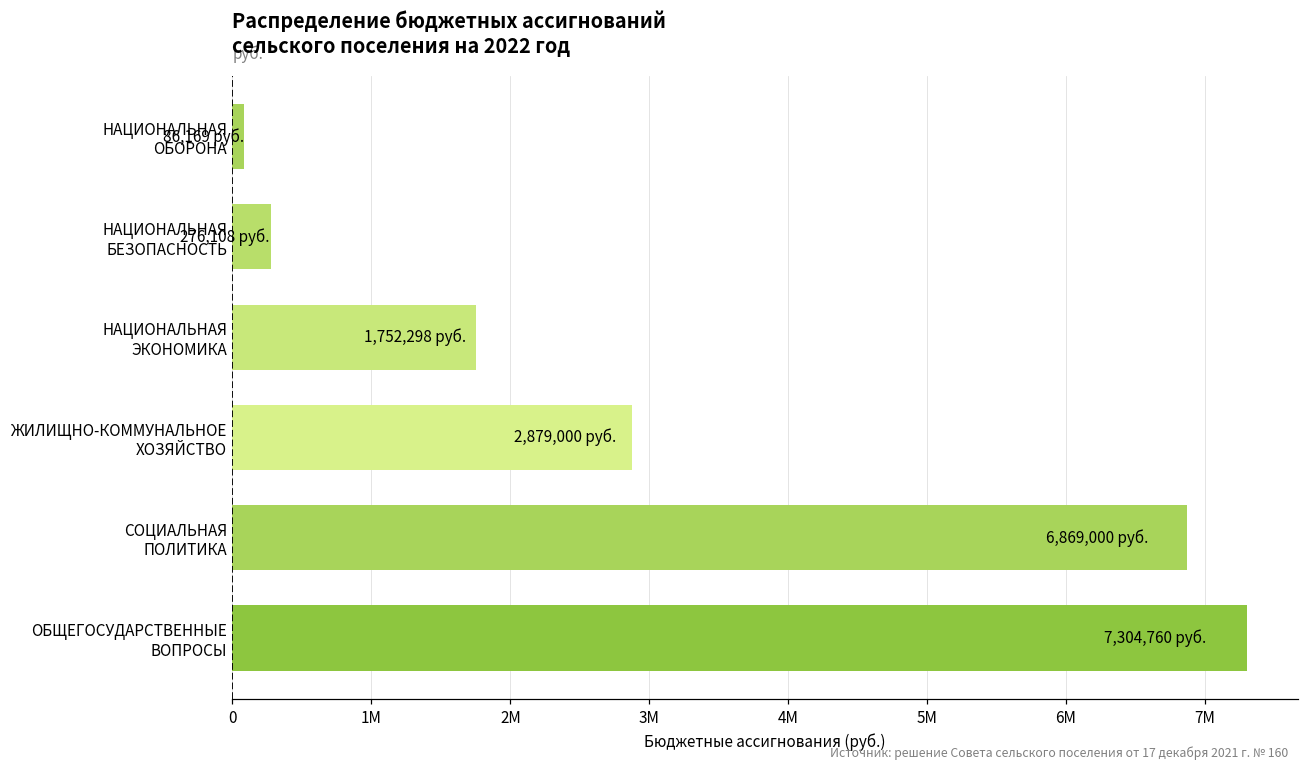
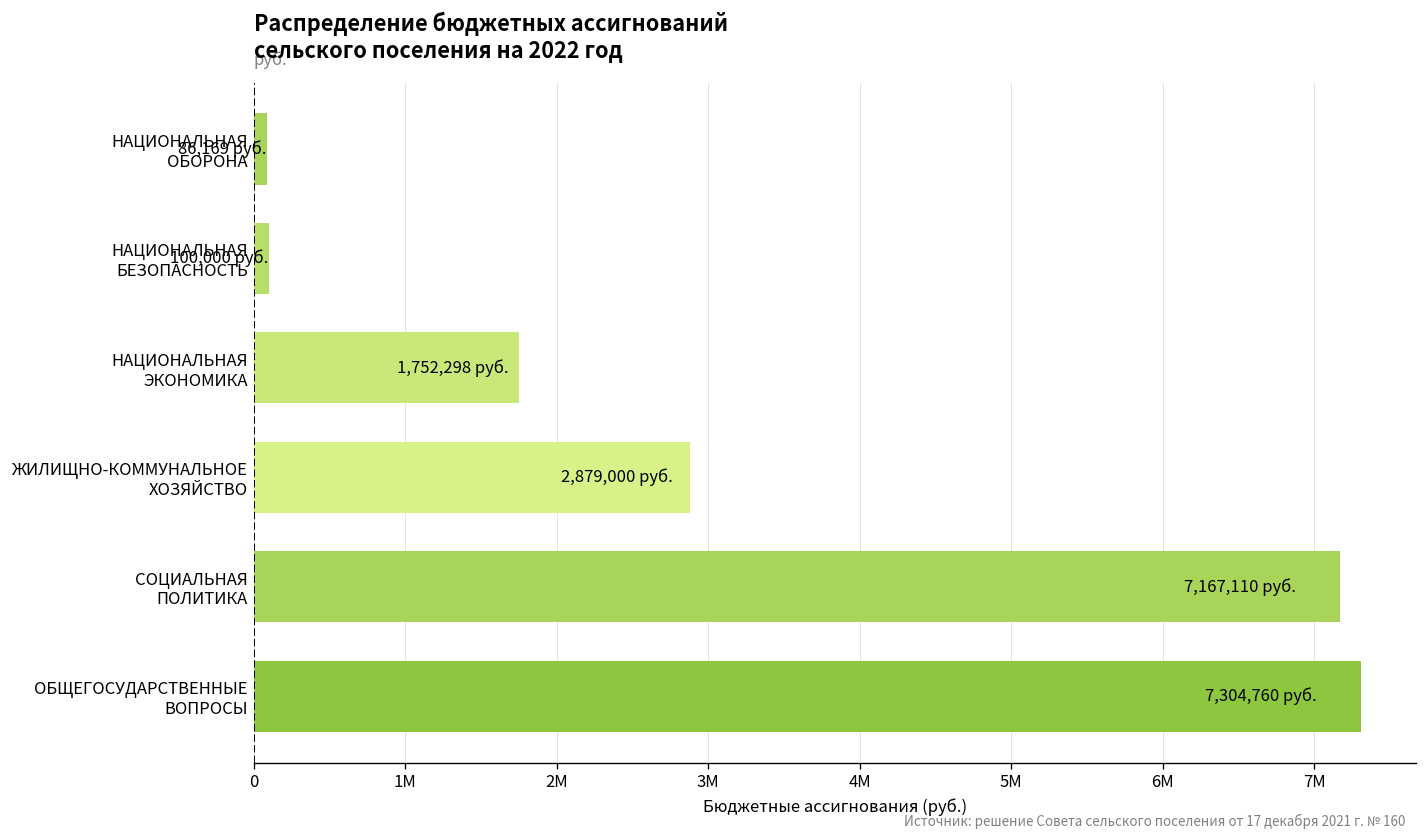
  {
    "НАЦИОНАЛЬНАЯ ОБОРОНА": "86,169",
-   "НАЦИОНАЛЬНАЯ БЕЗОПАСНОСТЬ": "276,108",
+   "НАЦИОНАЛЬНАЯ БЕЗОПАСНОСТЬ": "100,000",
    "НАЦИОНАЛЬНАЯ ЭКОНОМИКА": "1,752,298",
    "ЖИЛИЩНО-КОММУНАЛЬНОЕ ХОЗЯЙСТВО": "2,879,000",
-   "СОЦИАЛЬНАЯ ПОЛИТИКА": "6,869,000",
+   "СОЦИАЛЬНАЯ ПОЛИТИКА": "7,167,110",
    "ОБЩЕГОСУДАРСТВЕННЫЕ ВОПРОСЫ": "7,304,760"
  }
